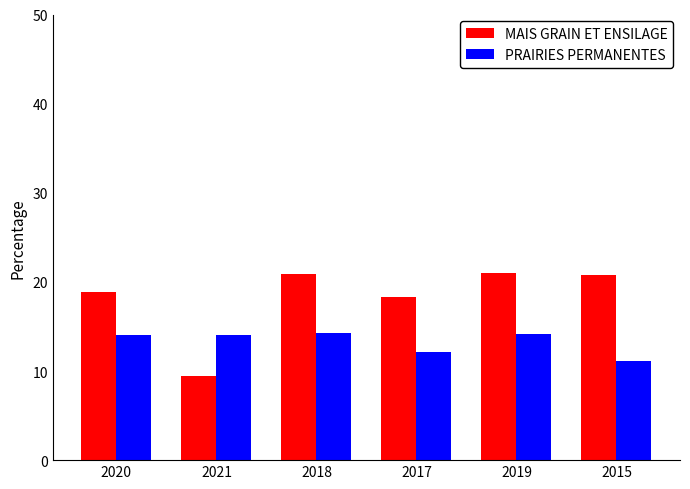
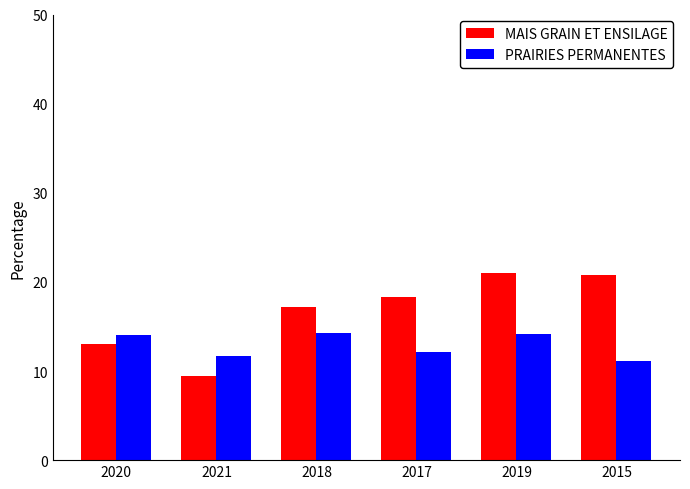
  {
    "MAIS GRAIN ET ENSILAGE": {
-     "2020": 19,
+     "2020": 13,
      "2021": 9,
-     "2018": 21,
+     "2018": 17,
      "2017": 18,
      "2019": 21,
      "2015": 21
    },
    "PRAIRIES PERMANENTES": {
      "2020": 14,
-     "2021": 14,
+     "2021": 12,
      "2018": 14,
      "2017": 12,
      "2019": 14,
      "2015": 11
    }
  }
